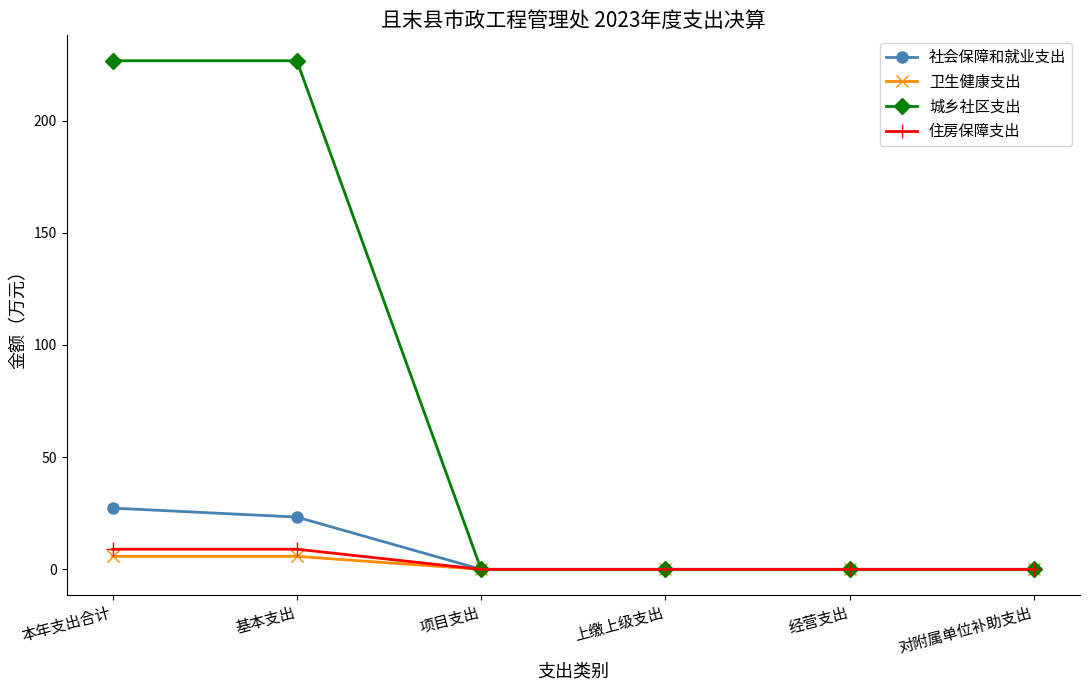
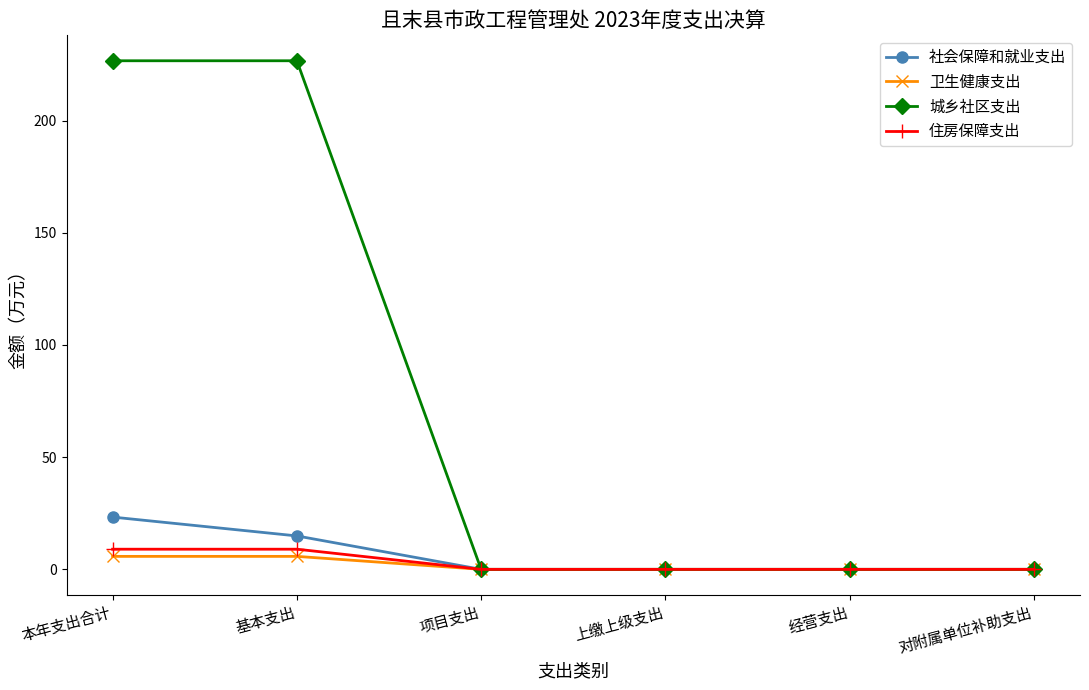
  {
    "社会保障和就业支出": {
-     "本年支出合计": 27,
-     "基本支出": 23
+     "本年支出合计": 23,
+     "基本支出": 15
    },
    "卫生健康支出": {
      "本年支出合计": 6,
      "基本支出": 6
    },
    "城乡社区支出": {
      "本年支出合计": 227,
      "基本支出": 227
    },
    "住房保障支出": {
      "本年支出合计": 9,
      "基本支出": 9
    }
  }
